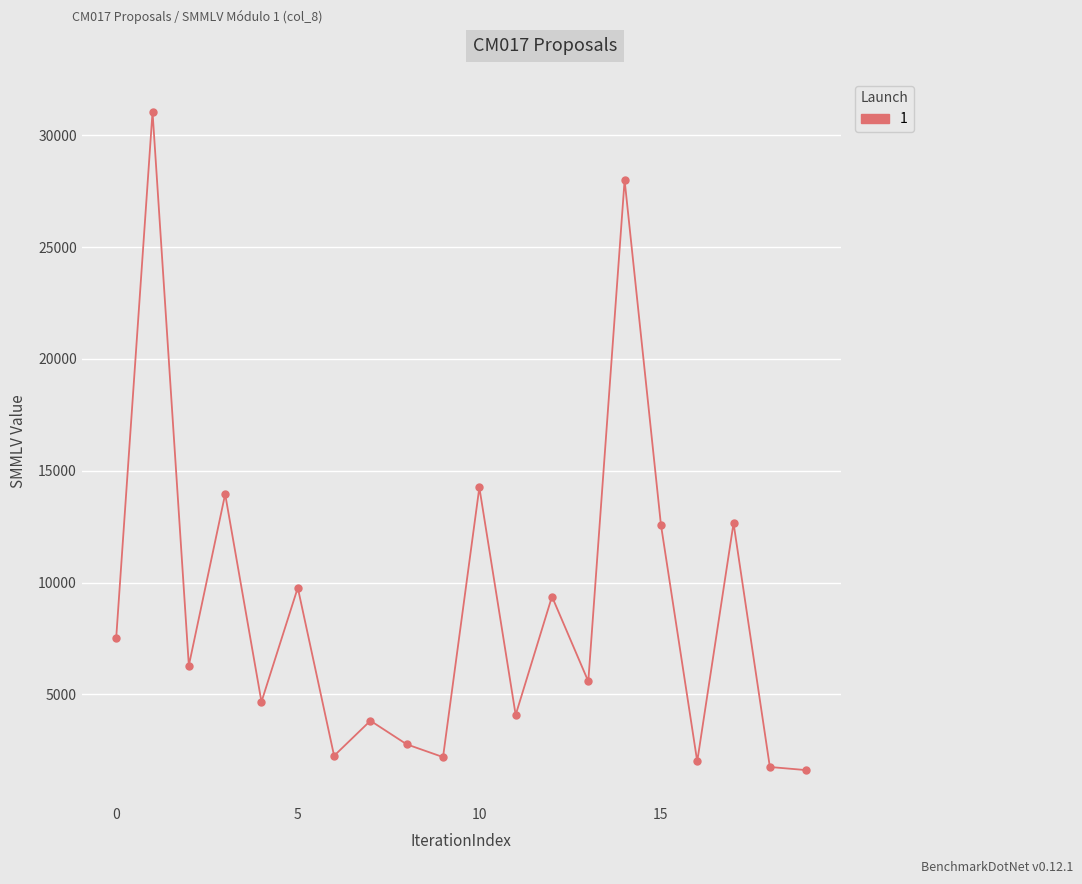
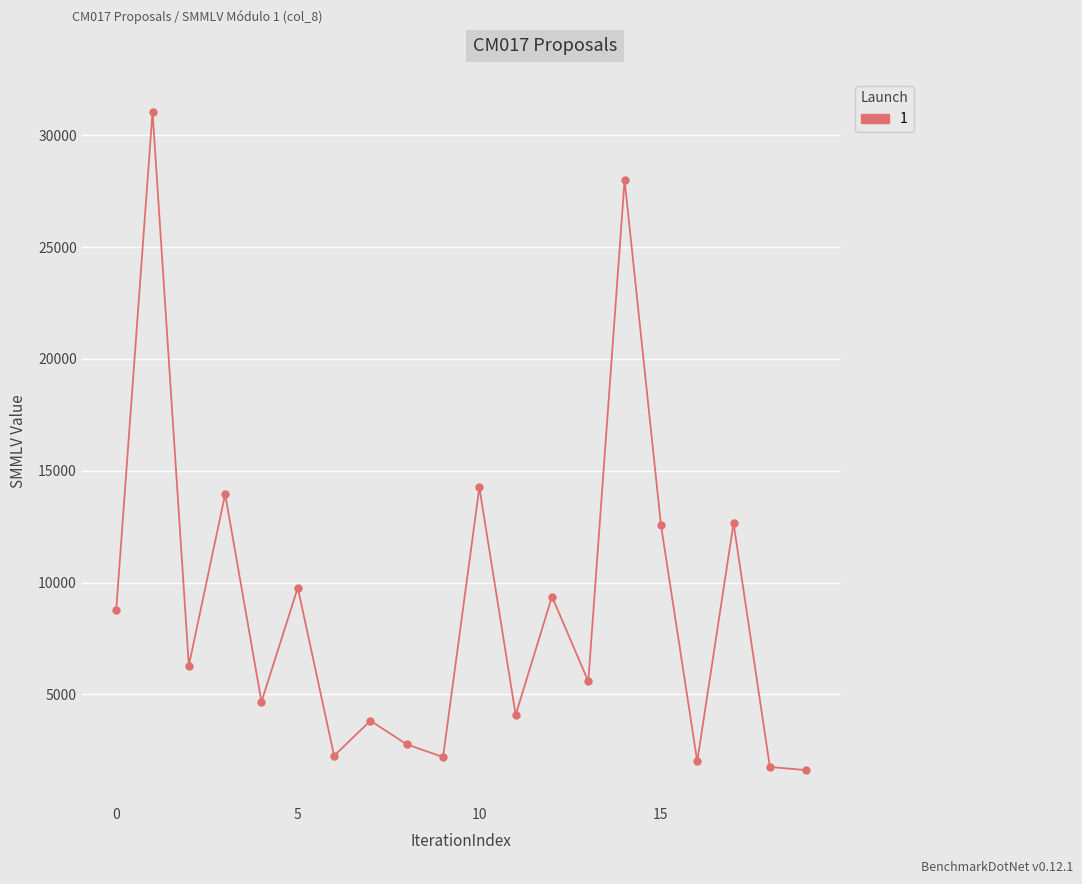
  {
-   "0": 7500,
+   "0": 8800,
    "5": 9800,
    "10": 14300,
    "15": 12600
  }
